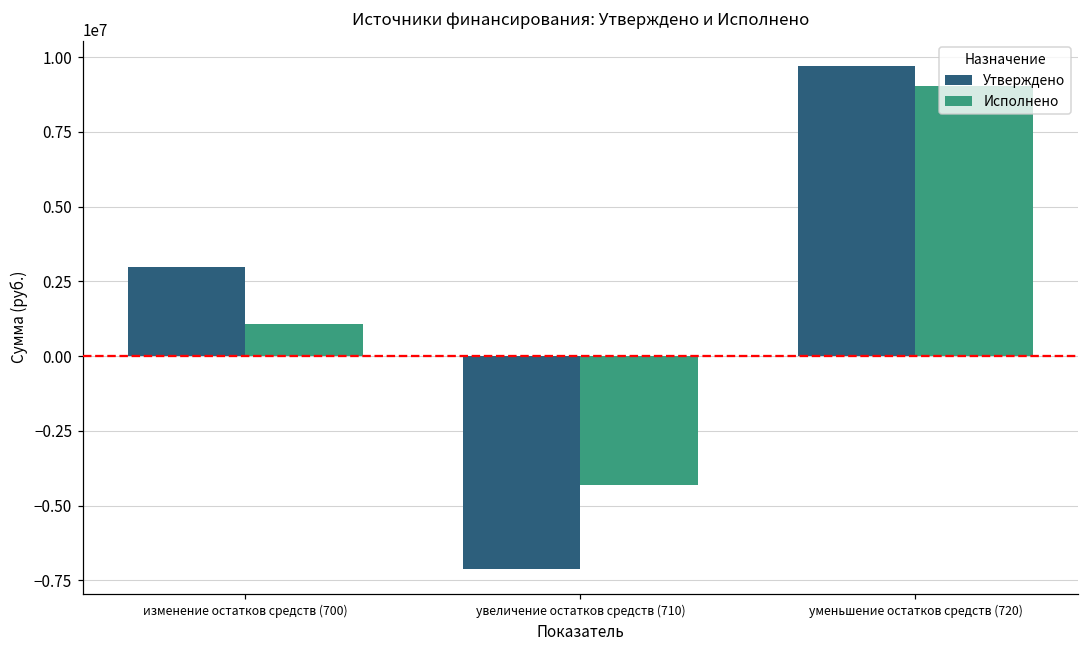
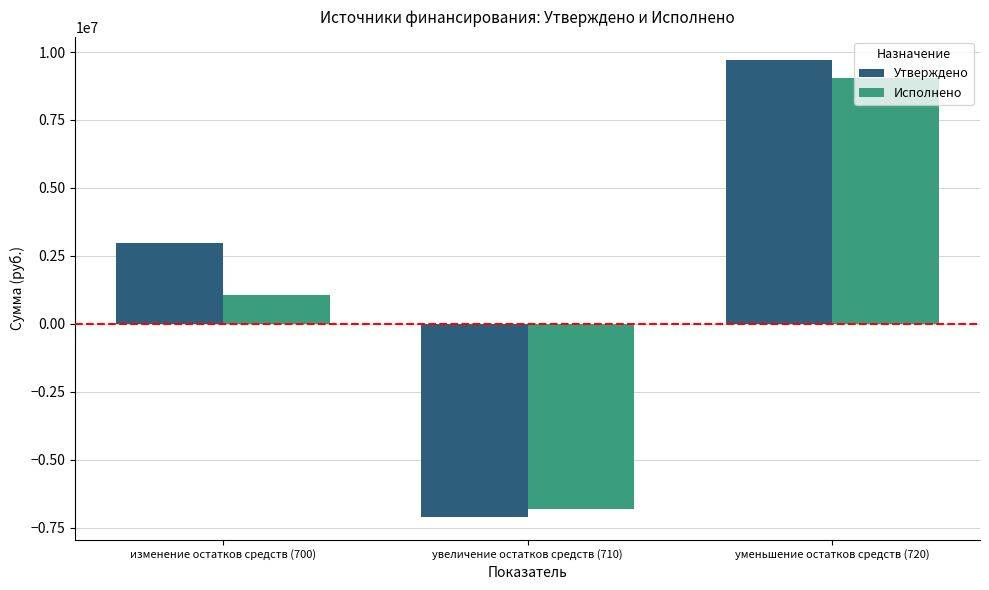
  {
    "Утверждено": {
      "изменение остатков средств (700)": 3000000,
      "увеличение остатков средств (710)": -7100000,
      "уменьшение остатков средств (720)": 9700000
    },
    "Исполнено": {
      "изменение остатков средств (700)": 1100000,
-     "увеличение остатков средств (710)": -4300000
+     "увеличение остатков средств (710)": -6800000
    }
  }
